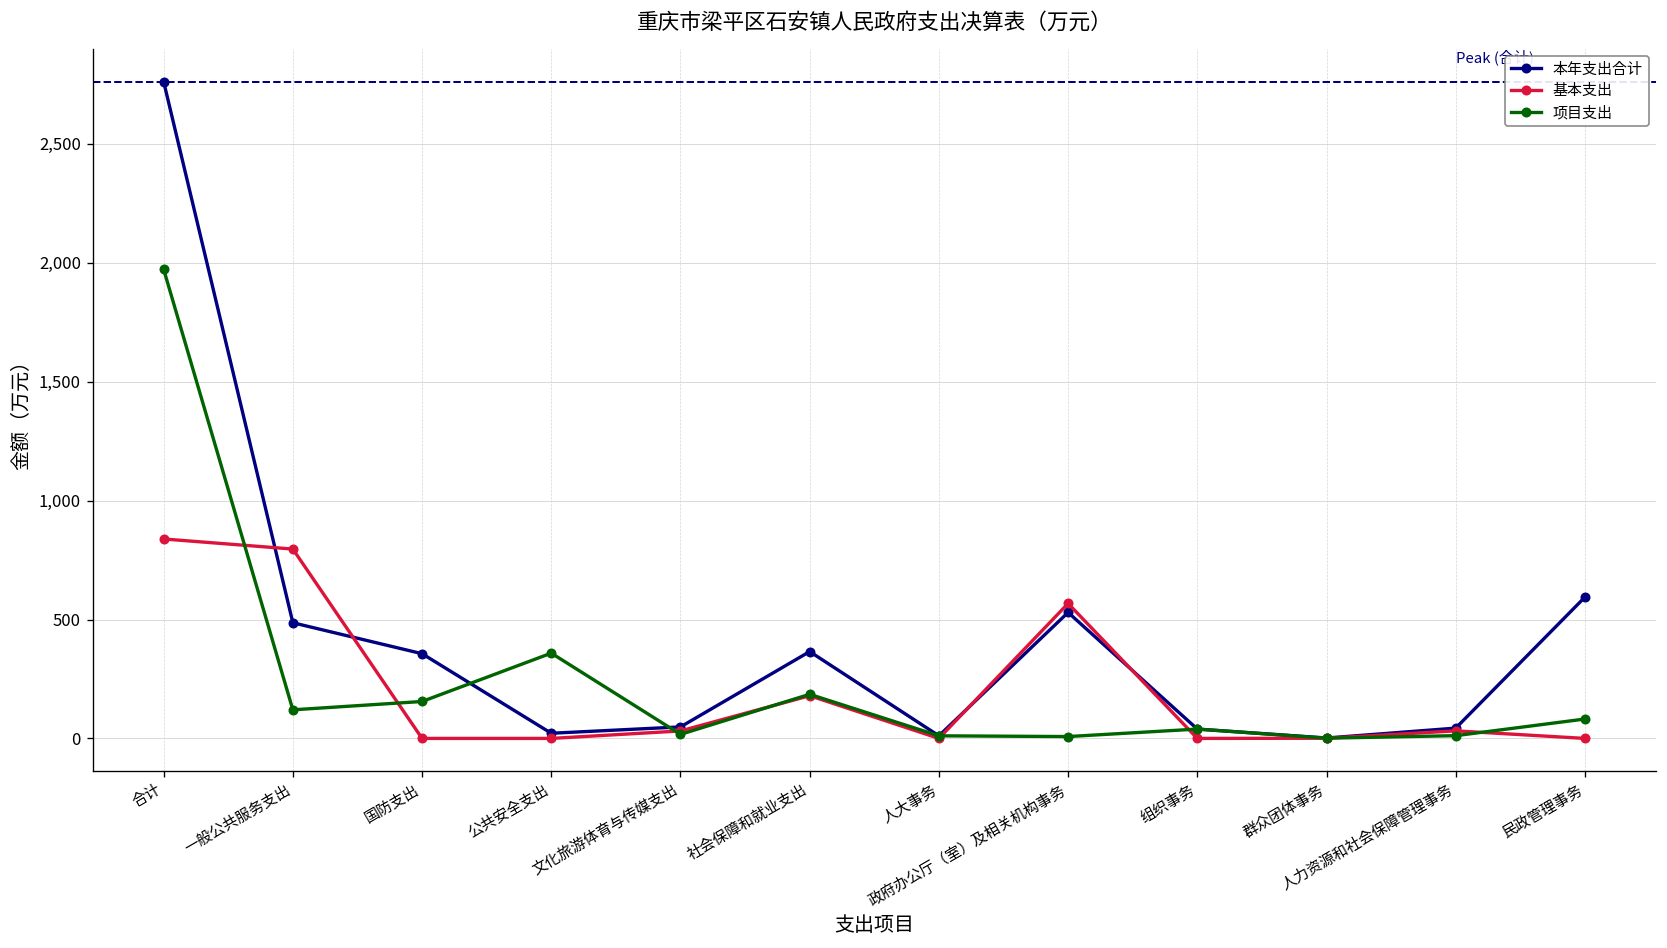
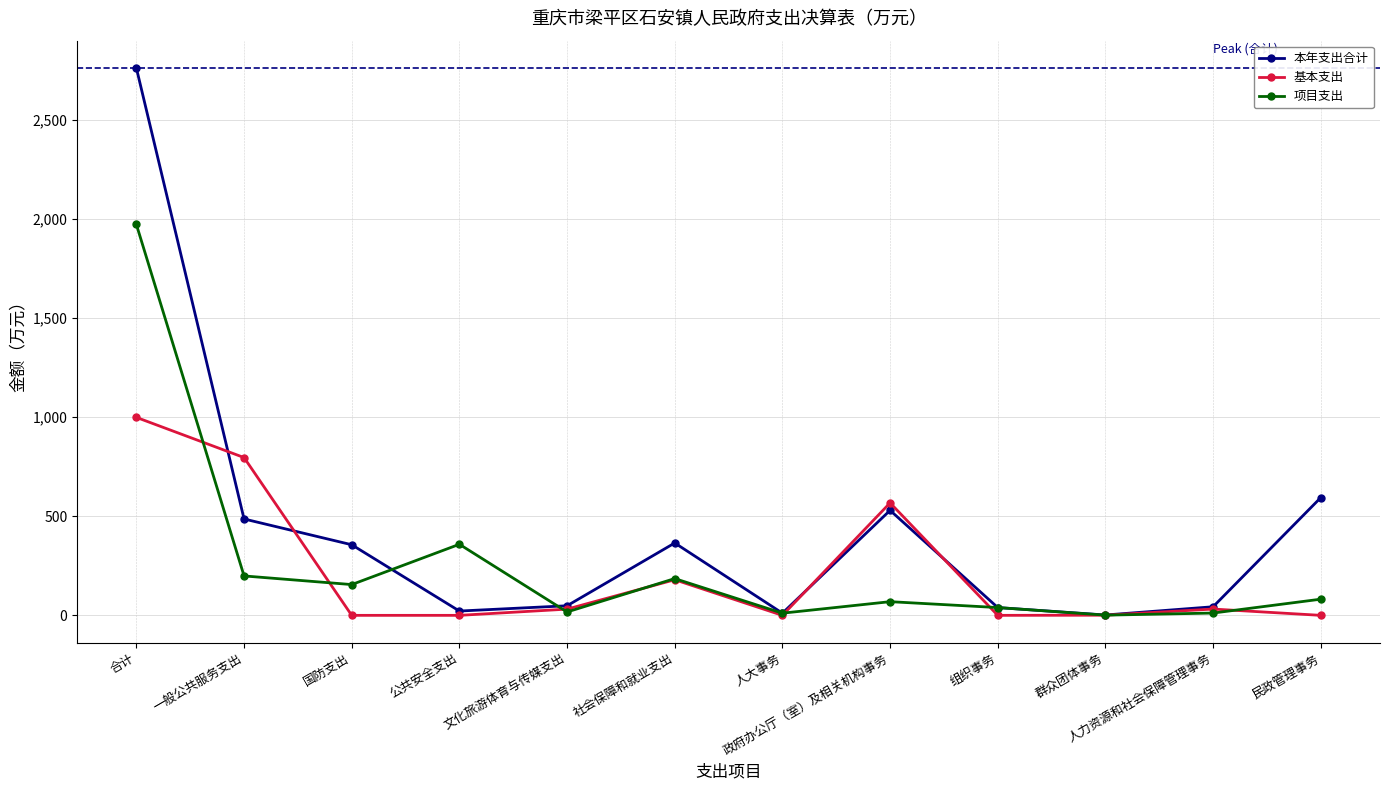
  {
    "本年支出合计": {
      "合计": "2,760",
      "一般公共服务支出": "490",
      "国防支出": "360",
      "公共安全支出": "20",
      "文化旅游体育与传媒支出": "50",
      "社会保障和就业支出": "370",
      "政府办公厅（室）及相关机构事务": "530",
      "民政管理事务": "590"
    },
    "基本支出": {
-     "合计": "840",
+     "合计": "1,000",
      "一般公共服务支出": "800",
      "国防支出": "0",
      "公共安全支出": "0",
      "文化旅游体育与传媒支出": "30",
      "政府办公厅（室）及相关机构事务": "570",
      "组织事务": "0",
      "民政管理事务": "0"
    },
    "项目支出": {
      "合计": "1,970",
-     "一般公共服务支出": "120",
+     "一般公共服务支出": "200",
      "国防支出": "160",
      "公共安全支出": "360",
      "文化旅游体育与传媒支出": "20",
-     "政府办公厅（室）及相关机构事务": "10",
+     "政府办公厅（室）及相关机构事务": "70",
      "人力资源和社会保障管理事务": "10",
      "民政管理事务": "80"
    }
  }
